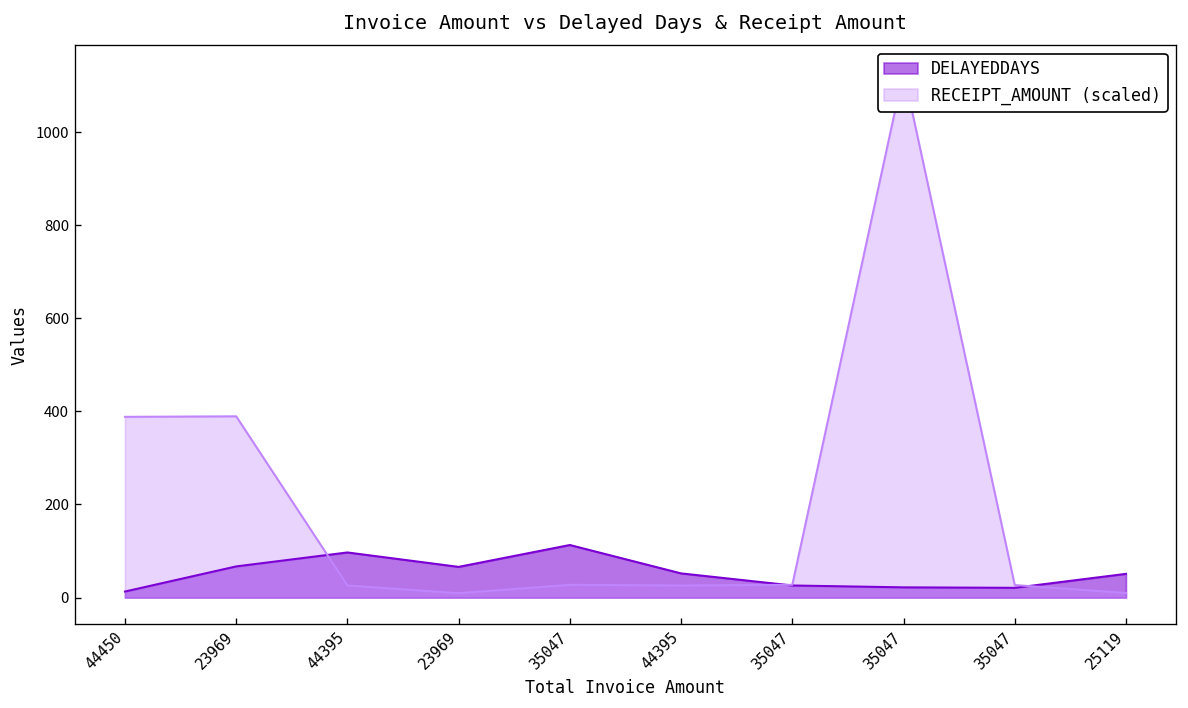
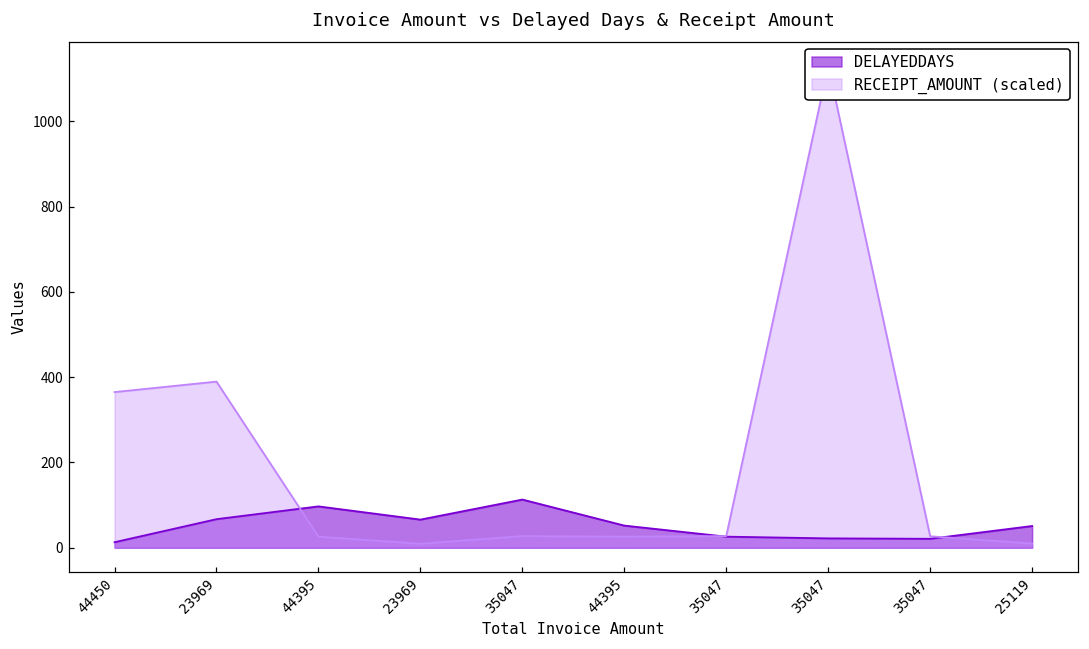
  {
    "DELAYEDDAYS": {
      "44450": 10,
      "25119": 50
    },
    "RECEIPT_AMOUNT (scaled)": {
-     "44450": 390,
+     "44450": 370,
      "25119": 10
    }
  }
